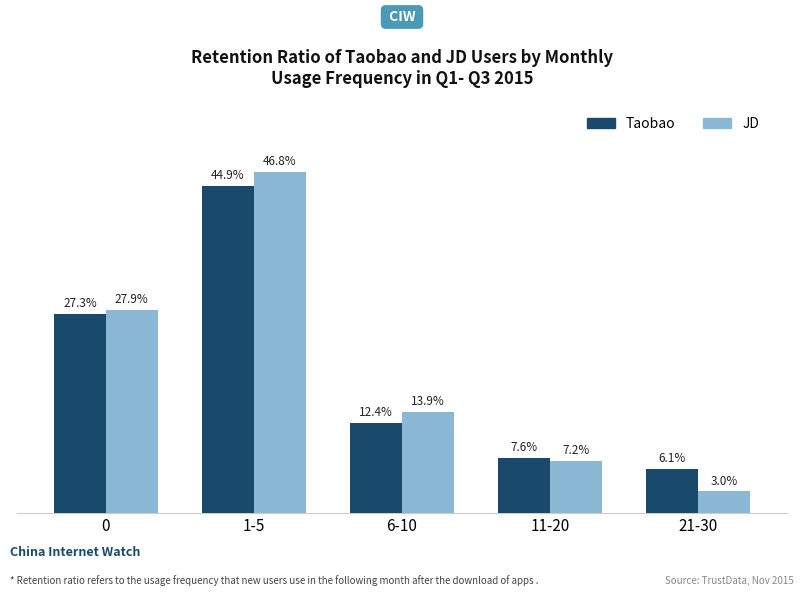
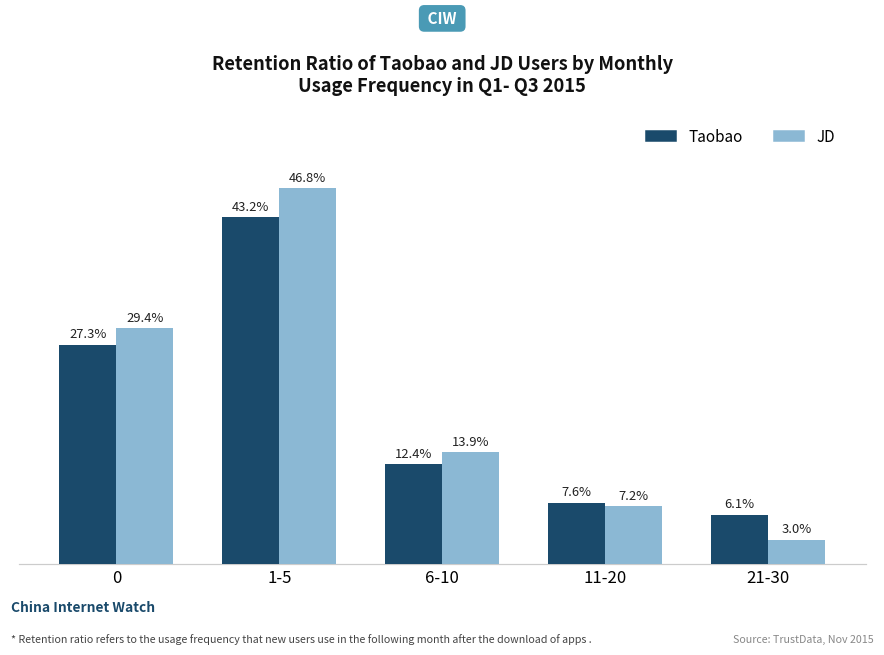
  {
    "Taobao": {
      "0": "27.3%",
-     "1-5": "44.9%",
+     "1-5": "43.2%",
      "6-10": "12.4%",
      "11-20": "7.6%",
      "21-30": "6.1%"
    },
    "JD": {
-     "0": "27.9%",
+     "0": "29.4%",
      "1-5": "46.8%",
      "6-10": "13.9%",
      "11-20": "7.2%",
      "21-30": "3.0%"
    }
  }
